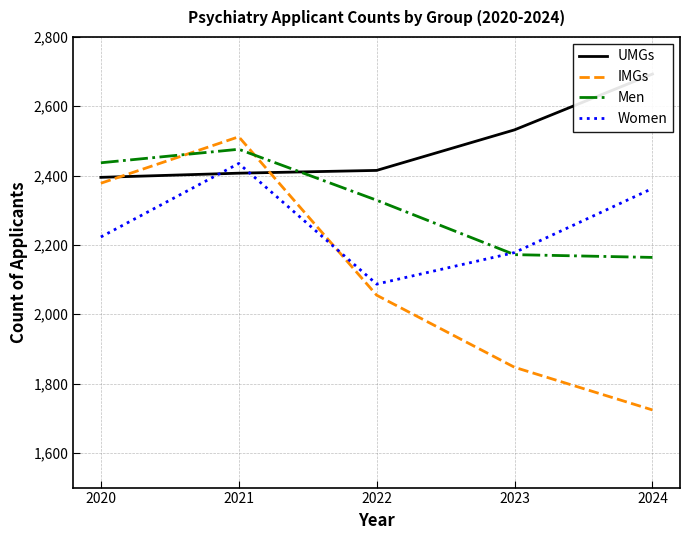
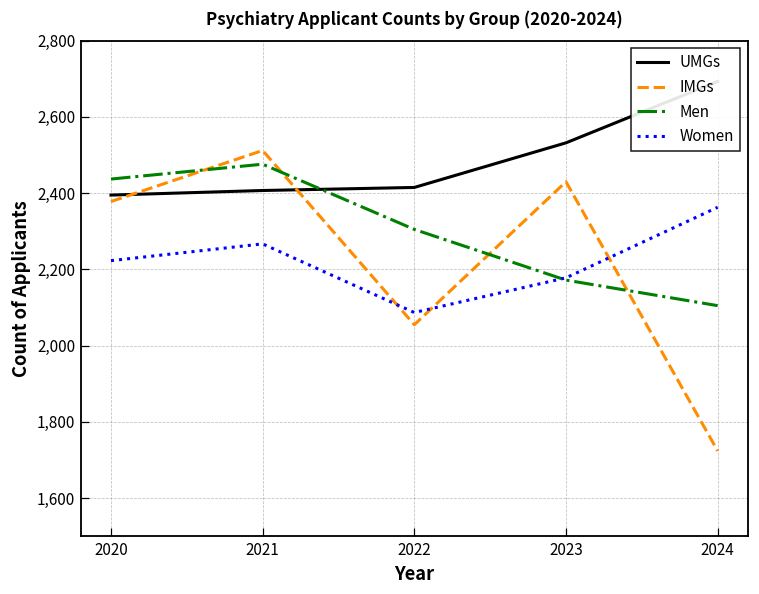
  {
    "UMGs": {
      "2020": "2,400",
      "2021": "2,410",
      "2022": "2,420",
      "2023": "2,530"
    },
    "IMGs": {
      "2020": "2,380",
      "2021": "2,510",
      "2022": "2,060",
-     "2023": "1,850",
+     "2023": "2,430",
      "2024": "1,720"
    },
    "Men": {
      "2020": "2,440",
      "2021": "2,480",
-     "2022": "2,330",
-     "2024": "2,160"
+     "2022": "2,310",
+     "2024": "2,110"
    },
    "Women": {
      "2020": "2,220",
-     "2021": "2,440",
+     "2021": "2,270",
      "2022": "2,090",
      "2024": "2,360"
    }
  }
